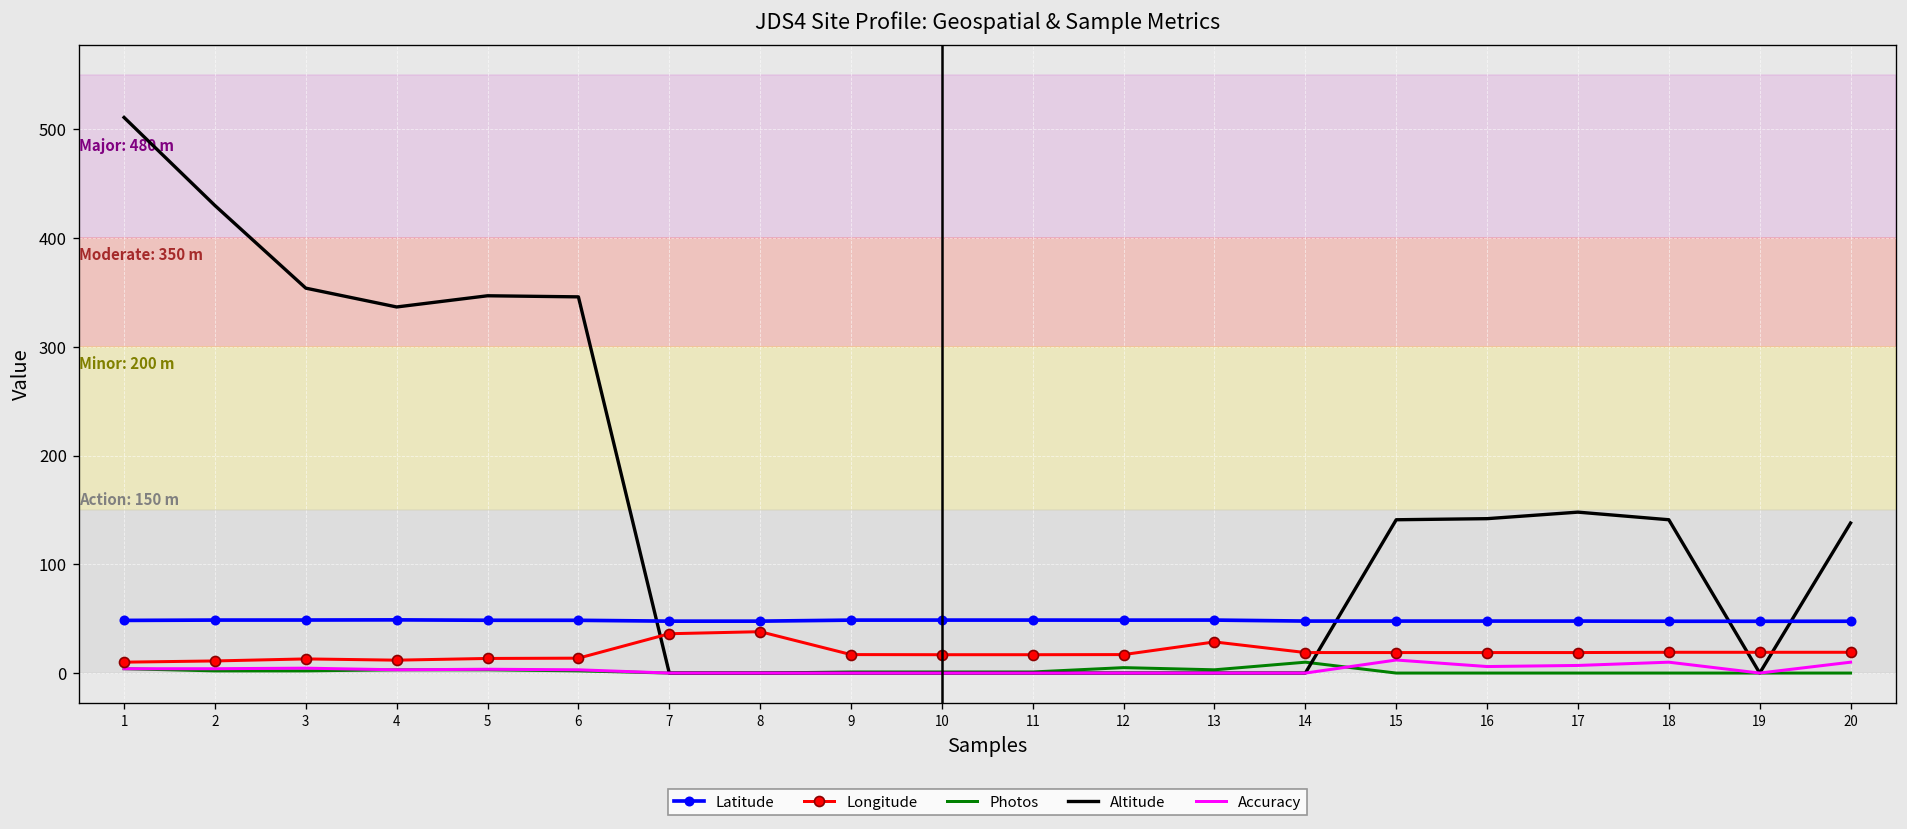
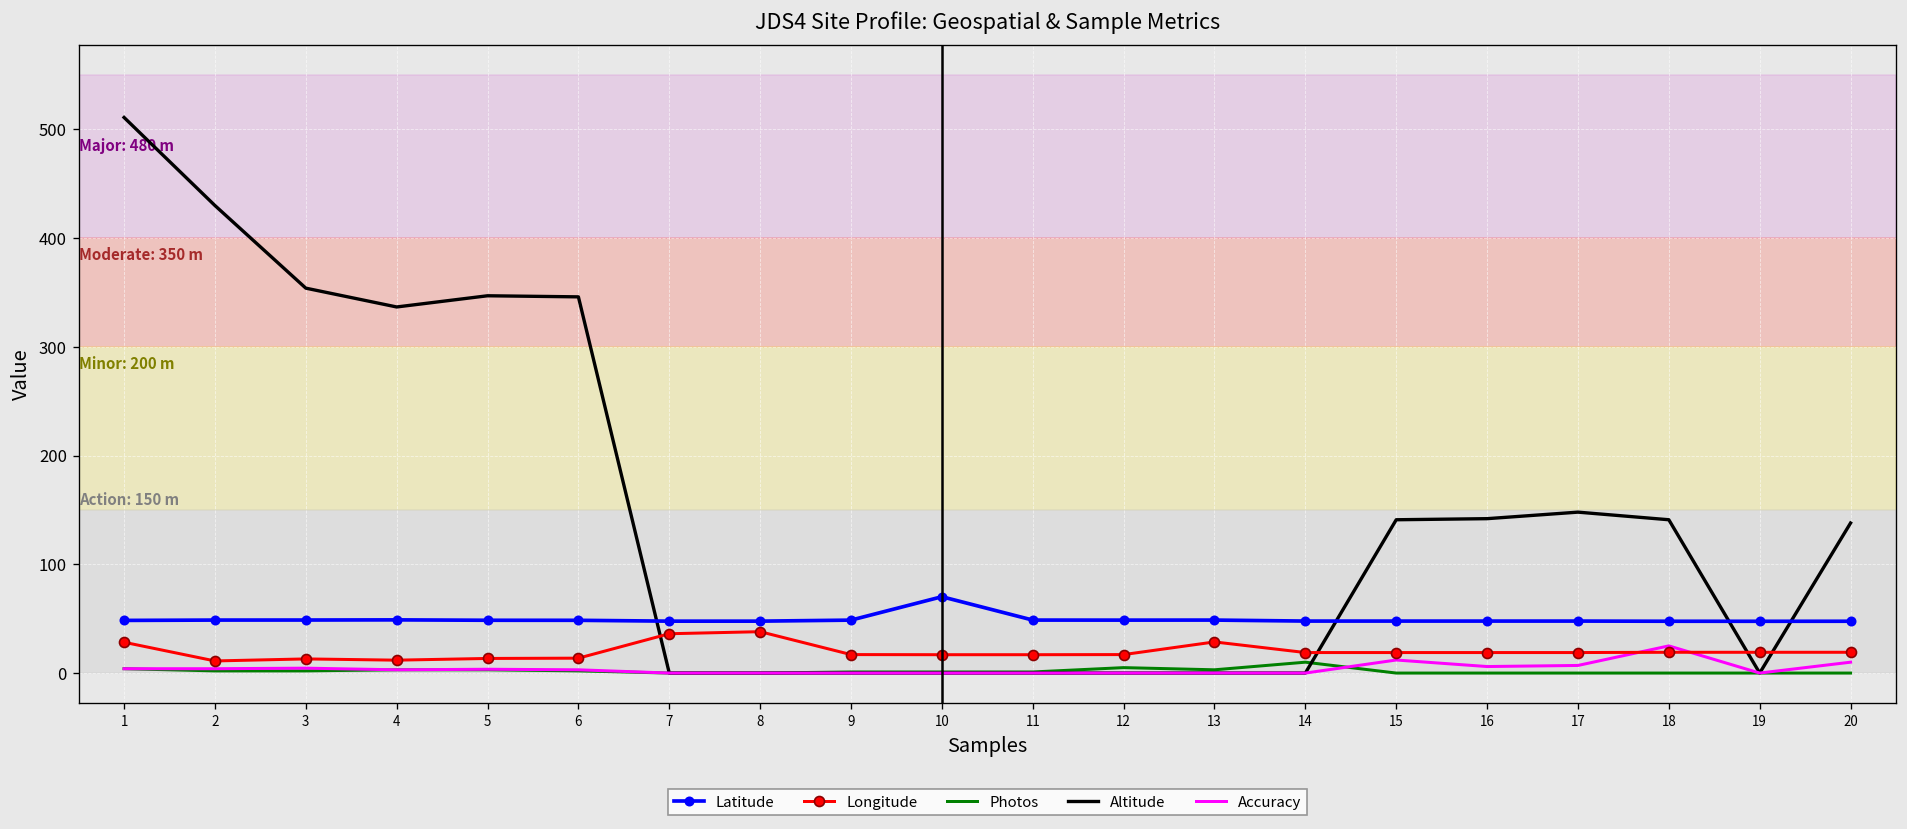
  {
    "Latitude": {
      "1": 50,
      "2": 50,
      "3": 50,
      "4": 50,
      "5": 50,
      "6": 50,
      "7": 50,
      "8": 50,
      "9": 50,
-     "10": 50,
+     "10": 70,
      "11": 50,
      "12": 50,
      "13": 50,
      "14": 50,
      "15": 50,
      "16": 50,
      "17": 50,
      "18": 50,
      "19": 50,
      "20": 50
    },
    "Longitude": {
-     "1": 10,
+     "1": 30,
      "2": 10,
      "3": 10,
      "4": 10,
      "5": 10,
      "6": 10,
      "7": 40,
      "8": 40,
      "9": 20,
      "10": 20,
      "11": 20,
      "12": 20,
      "13": 30,
      "14": 20,
      "15": 20,
      "16": 20,
      "17": 20,
      "18": 20,
      "19": 20,
      "20": 20
    },
    "Photos": {
      "12": 10,
      "13": 0,
      "14": 10,
      "15": 0,
      "16": 0,
      "17": 0,
      "18": 0,
      "20": 0
    },
    "Altitude": {
      "2": 430,
      "3": 350,
      "4": 340,
      "5": 350,
      "6": 350,
      "15": 140,
      "16": 140,
      "17": 150,
      "18": 140,
      "20": 140
    },
    "Accuracy": {
      "15": 10,
      "16": 10,
      "17": 10,
-     "18": 10,
+     "18": 30,
      "20": 10
    }
  }
